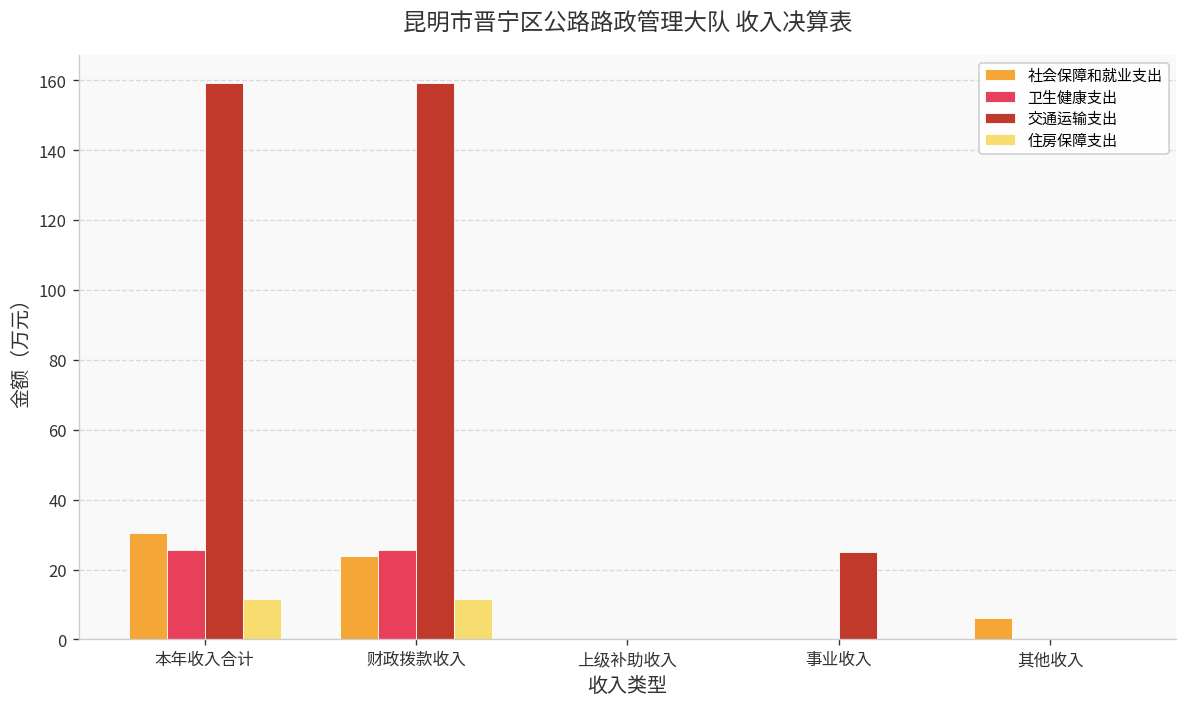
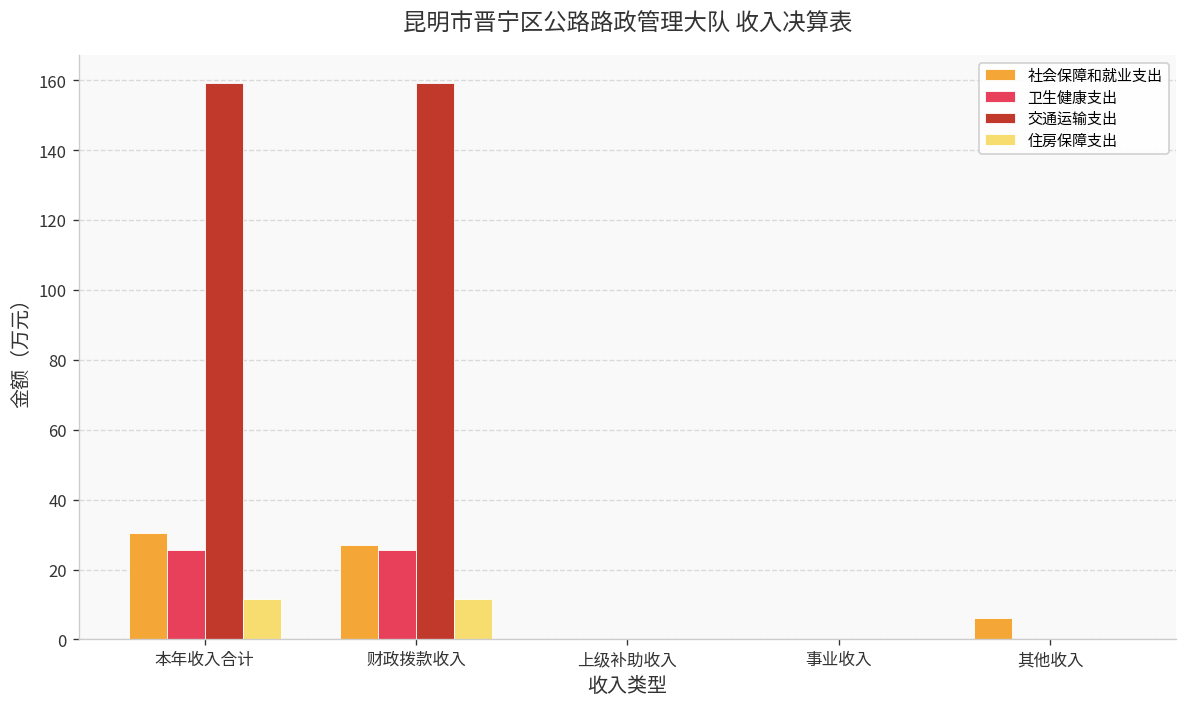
  {
    "社会保障和就业支出": {
      "本年收入合计": 30,
-     "财政拨款收入": 24,
+     "财政拨款收入": 27,
      "上级补助收入": 0,
      "事业收入": 0,
      "其他收入": 6
    },
    "卫生健康支出": {
      "本年收入合计": 26,
      "财政拨款收入": 26,
      "上级补助收入": 0,
      "事业收入": 0,
      "其他收入": 0
    },
    "交通运输支出": {
      "本年收入合计": 159,
      "财政拨款收入": 159,
      "上级补助收入": 0,
-     "事业收入": 25
+     "事业收入": 0
    },
    "住房保障支出": {
      "本年收入合计": 12,
      "财政拨款收入": 12,
      "上级补助收入": 0,
      "事业收入": 0,
      "其他收入": 0
    }
  }
